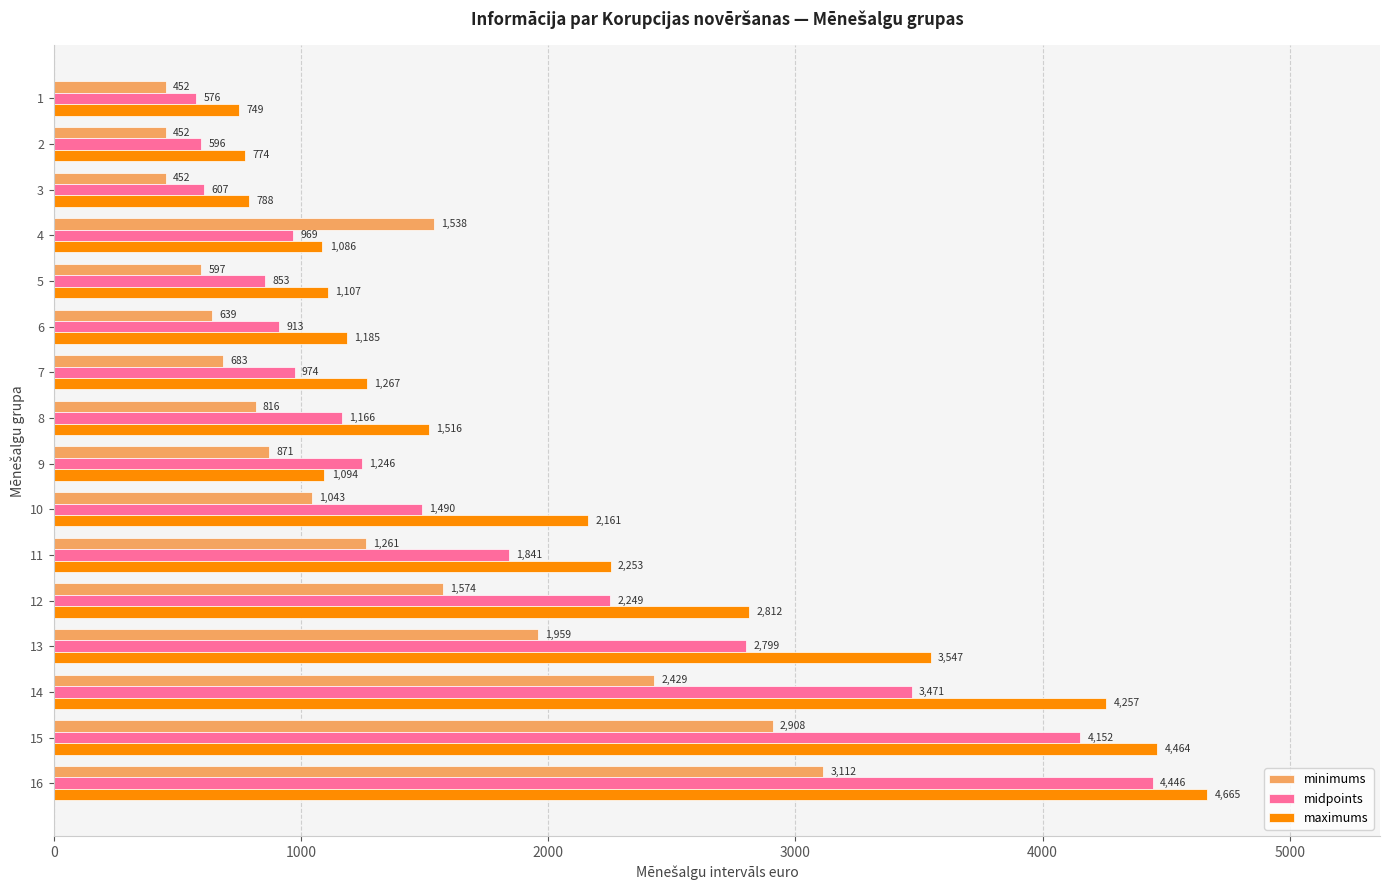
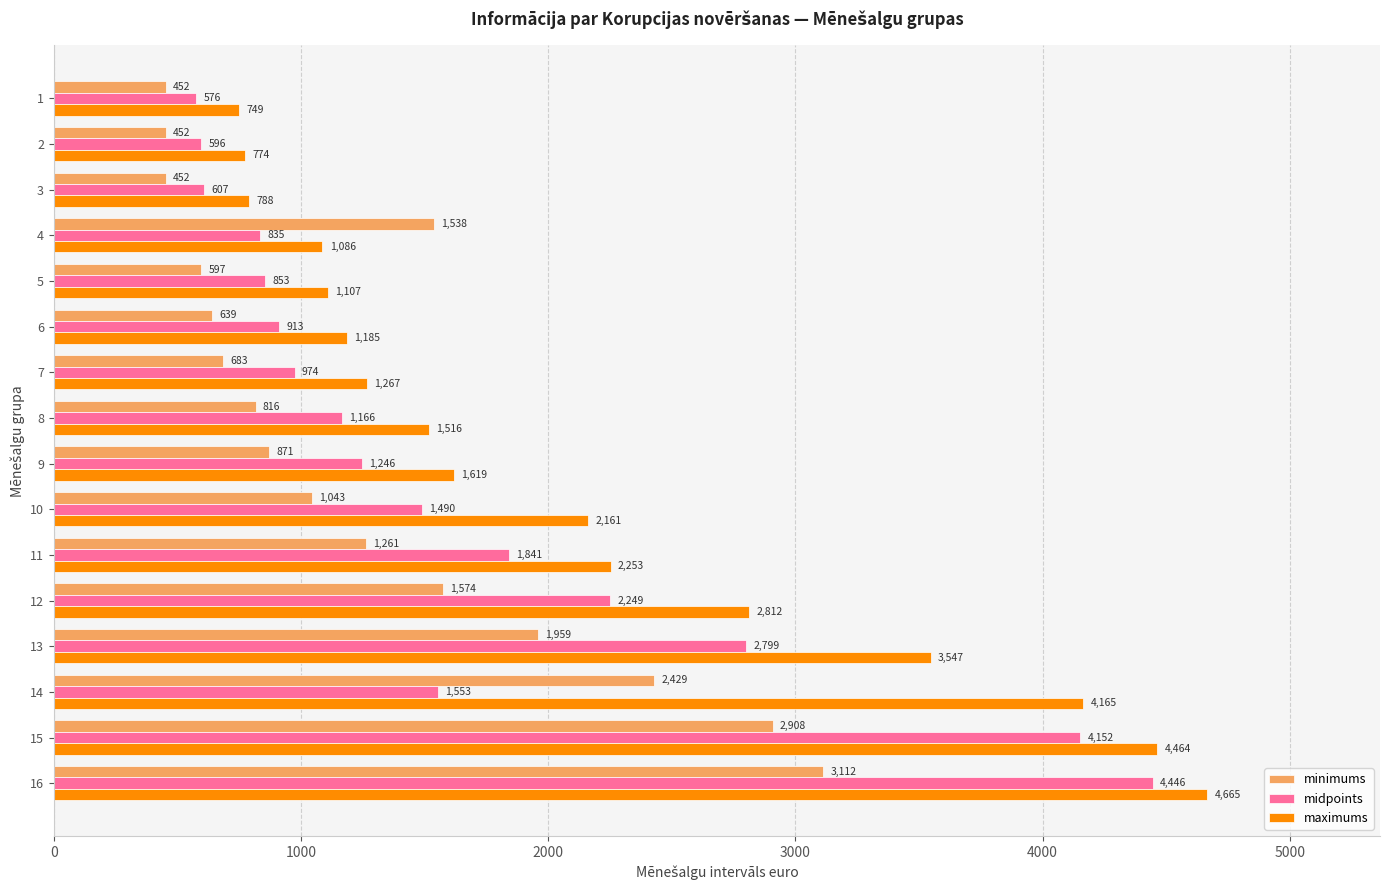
  {
    "minimums": {
      "1": "452",
      "2": "452",
      "3": "452",
      "4": "1,538",
      "5": "597",
      "6": "639",
      "7": "683",
      "8": "816",
      "9": "871",
      "10": "1,043",
      "11": "1,261",
      "12": "1,574",
      "13": "1,959",
      "14": "2,429",
      "15": "2,908",
      "16": "3,112"
    },
    "midpoints": {
      "1": "576",
      "2": "596",
      "3": "607",
-     "4": "969",
+     "4": "835",
      "5": "853",
      "6": "913",
      "7": "974",
      "8": "1,166",
      "9": "1,246",
      "10": "1,490",
      "11": "1,841",
      "12": "2,249",
      "13": "2,799",
-     "14": "3,471",
+     "14": "1,553",
      "15": "4,152",
      "16": "4,446"
    },
    "maximums": {
      "1": "749",
      "2": "774",
      "3": "788",
      "4": "1,086",
      "5": "1,107",
      "6": "1,185",
      "7": "1,267",
      "8": "1,516",
-     "9": "1,094",
+     "9": "1,619",
      "10": "2,161",
      "11": "2,253",
      "12": "2,812",
      "13": "3,547",
-     "14": "4,257",
+     "14": "4,165",
      "15": "4,464",
      "16": "4,665"
    }
  }
